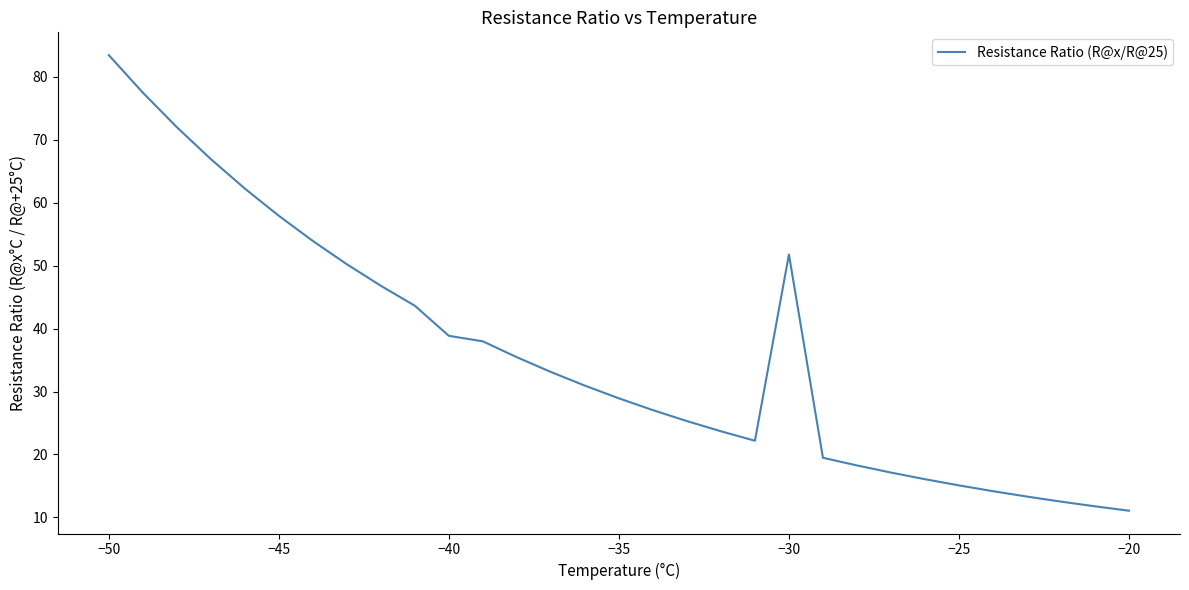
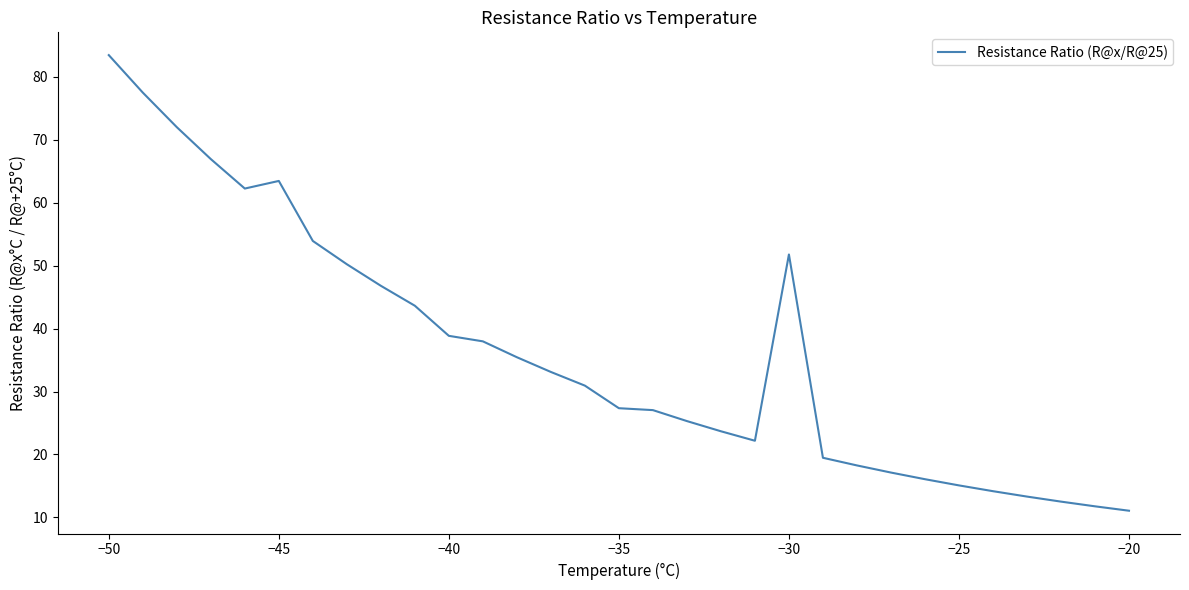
  {
    "−50": 83,
-   "−45": 58,
+   "−45": 63,
    "−40": 39,
-   "−35": 29,
+   "−35": 27,
    "−30": 52,
    "−25": 15,
    "−20": 11
  }
